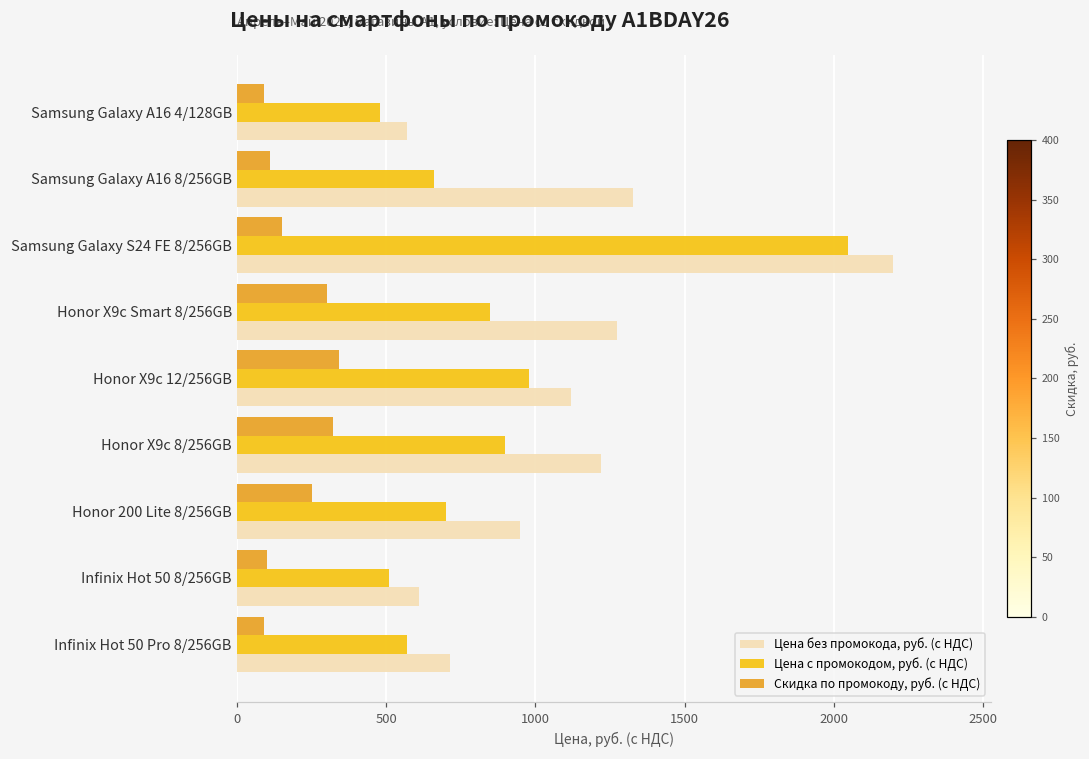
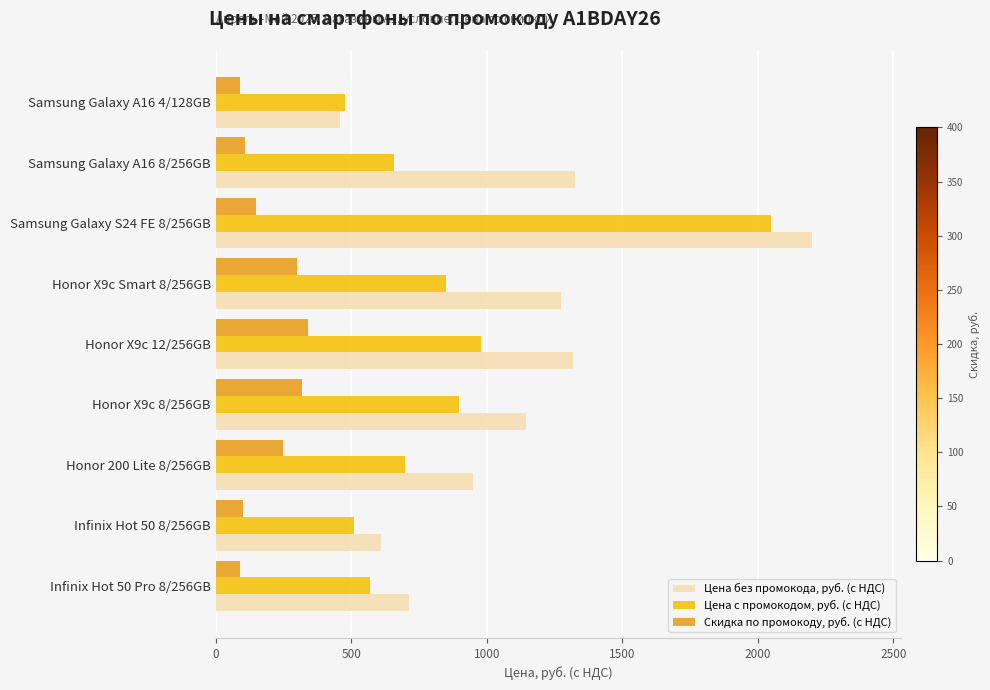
  {
    "Цена без промокода, руб. (с НДС)": {
-     "Samsung Galaxy A16 4/128GB": 570,
+     "Samsung Galaxy A16 4/128GB": 460,
      "Samsung Galaxy A16 8/256GB": 1330,
      "Samsung Galaxy S24 FE 8/256GB": 2200,
      "Honor X9c Smart 8/256GB": 1280,
-     "Honor X9c 12/256GB": 1120,
-     "Honor X9c 8/256GB": 1220,
+     "Honor X9c 12/256GB": 1320,
+     "Honor X9c 8/256GB": 1140,
      "Honor 200 Lite 8/256GB": 950,
      "Infinix Hot 50 8/256GB": 610,
      "Infinix Hot 50 Pro 8/256GB": 710
    }
  }
